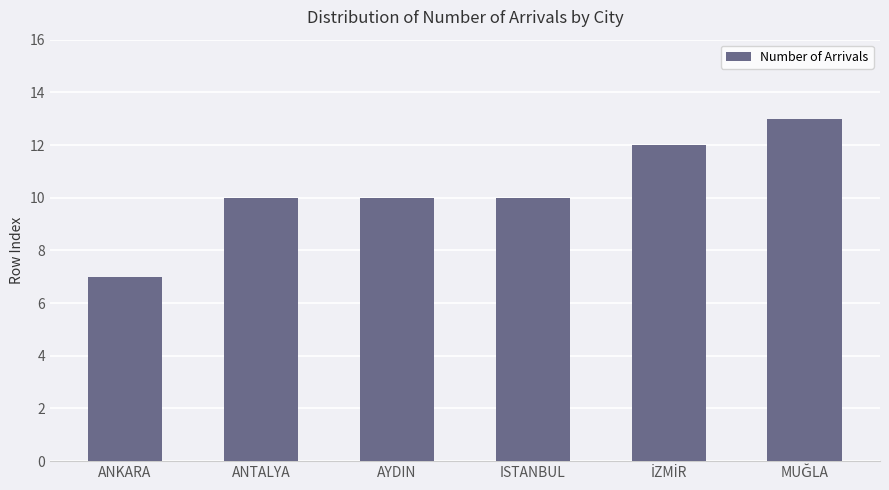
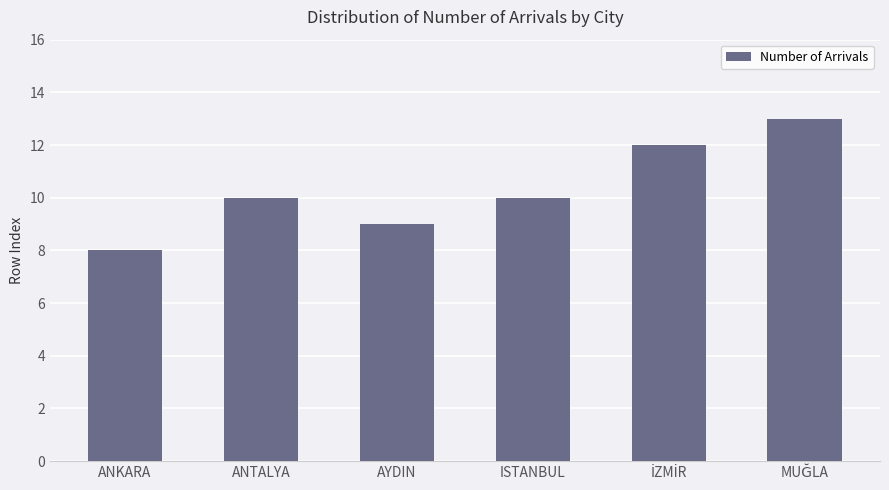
  {
-   "ANKARA": 7,
+   "ANKARA": 8,
    "ANTALYA": 10,
-   "AYDIN": 10,
+   "AYDIN": 9,
    "ISTANBUL": 10,
    "İZMİR": 12,
    "MUĞLA": 13
  }
